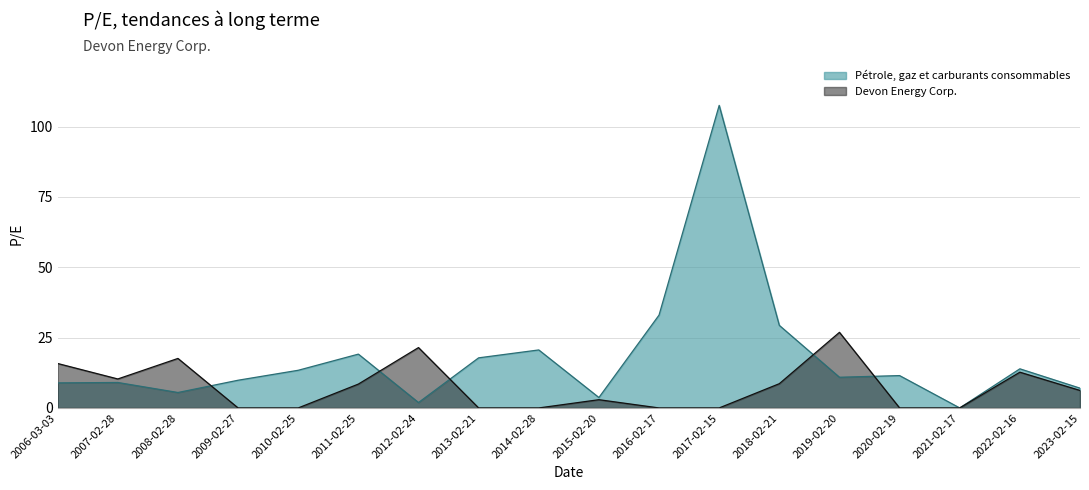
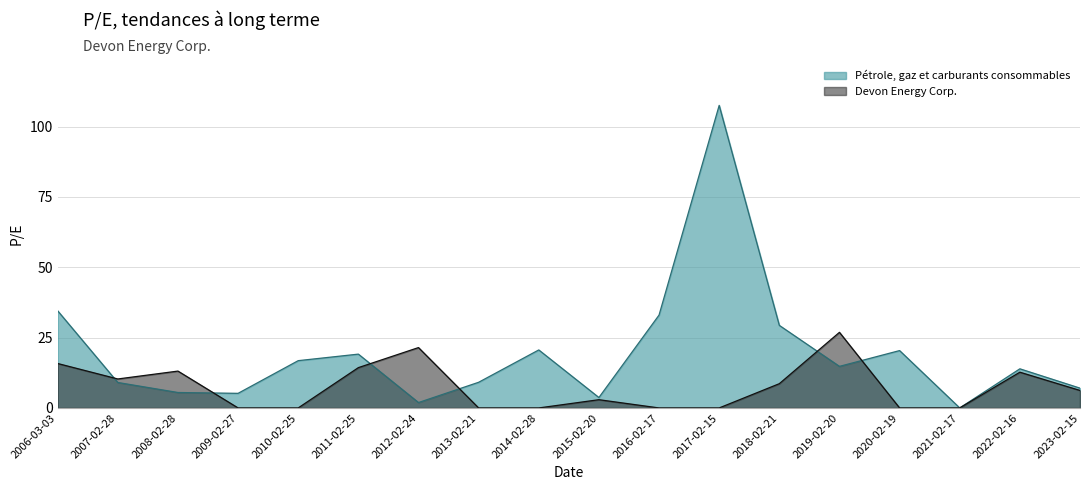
  {
    "Pétrole, gaz et carburants consommables": {
-     "2006-03-03": 9,
+     "2006-03-03": 35,
      "2007-02-28": 9,
      "2008-02-28": 5,
-     "2009-02-27": 10,
-     "2010-02-25": 13,
+     "2009-02-27": 5,
+     "2010-02-25": 17,
      "2011-02-25": 19,
      "2012-02-24": 2,
-     "2013-02-21": 18,
+     "2013-02-21": 9,
      "2014-02-28": 21,
      "2016-02-17": 33,
      "2017-02-15": 108,
      "2018-02-21": 29,
-     "2019-02-20": 11,
-     "2020-02-19": 12,
+     "2019-02-20": 15,
+     "2020-02-19": 20,
      "2022-02-16": 14
    },
    "Devon Energy Corp.": {
      "2006-03-03": 16,
      "2007-02-28": 10,
-     "2008-02-28": 18,
+     "2008-02-28": 13,
      "2009-02-27": 0,
      "2010-02-25": 0,
-     "2011-02-25": 8,
+     "2011-02-25": 14,
      "2012-02-24": 21,
      "2013-02-21": 0,
      "2014-02-28": 0,
      "2016-02-17": 0,
      "2017-02-15": 0,
      "2018-02-21": 9,
      "2019-02-20": 27,
      "2020-02-19": 0,
      "2022-02-16": 13
    }
  }
